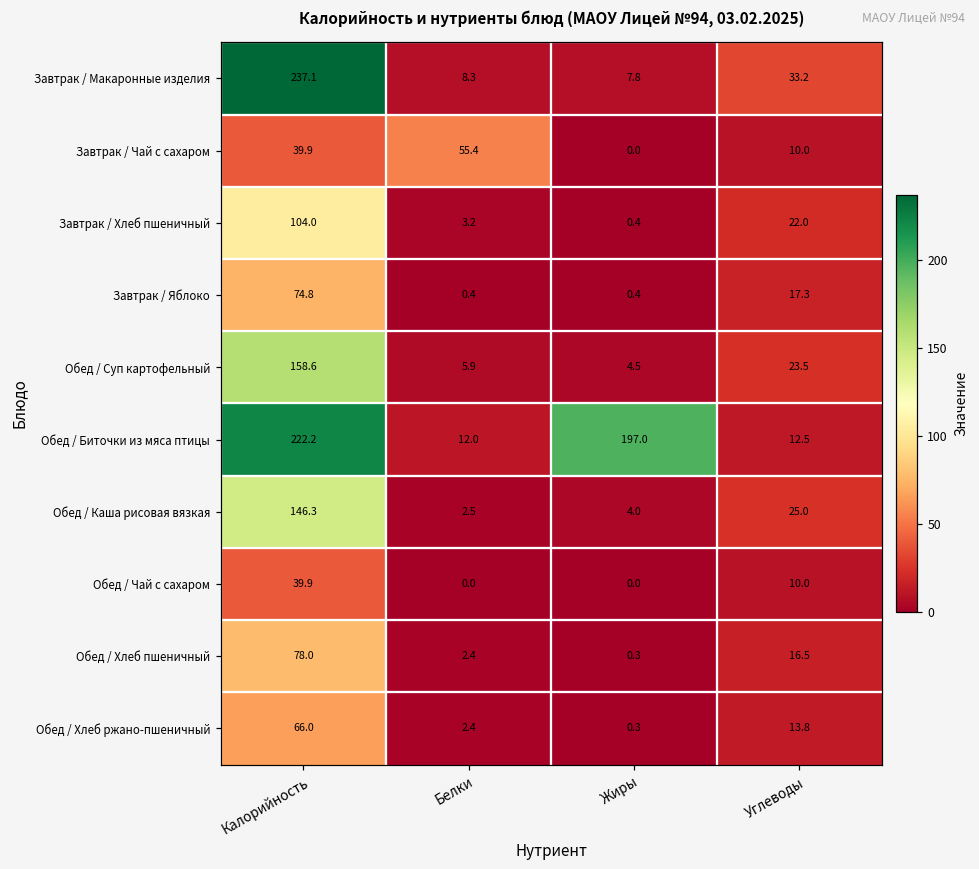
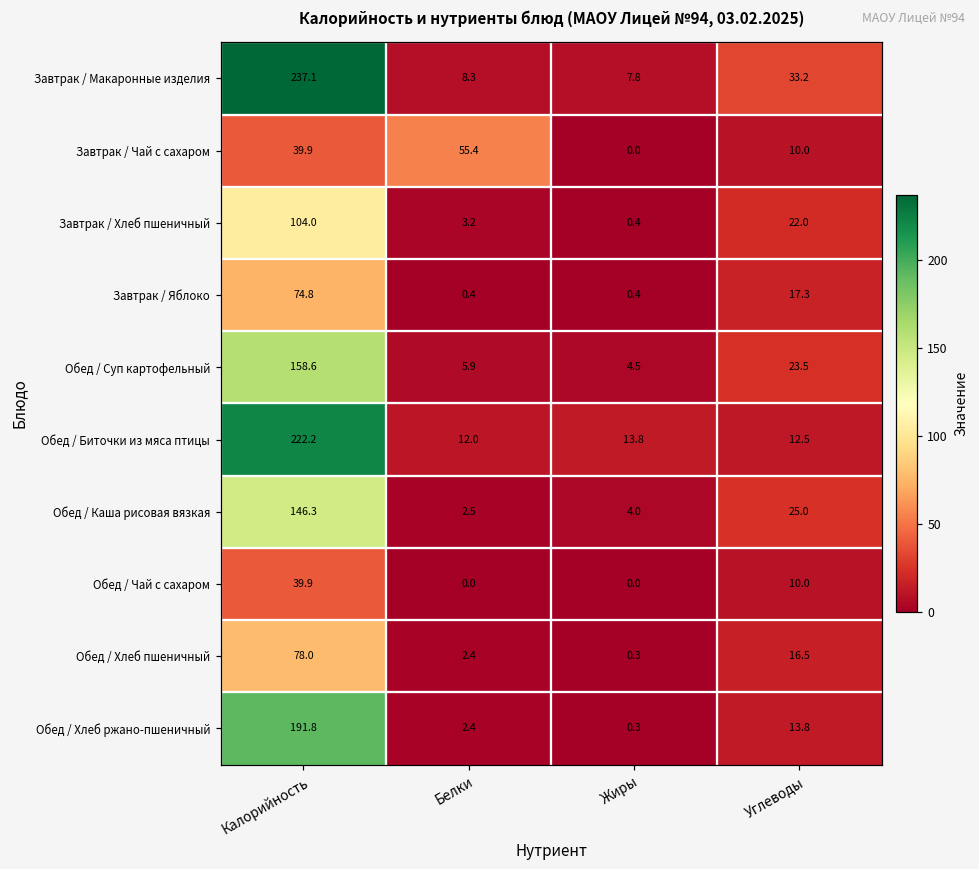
  {
    "Завтрак / Макаронные изделия": {
      "Калорийность": 237.1,
      "Белки": 8.3,
      "Жиры": 7.8,
      "Углеводы": 33.2
    },
    "Завтрак / Чай с сахаром": {
      "Калорийность": 39.9,
      "Белки": 55.4,
      "Жиры": 0.0,
      "Углеводы": 10.0
    },
    "Завтрак / Хлеб пшеничный": {
      "Калорийность": 104.0,
      "Белки": 3.2,
      "Жиры": 0.4,
      "Углеводы": 22.0
    },
    "Завтрак / Яблоко": {
      "Калорийность": 74.8,
      "Белки": 0.4,
      "Жиры": 0.4,
      "Углеводы": 17.3
    },
    "Обед / Суп картофельный": {
      "Калорийность": 158.6,
      "Белки": 5.9,
      "Жиры": 4.5,
      "Углеводы": 23.5
    },
    "Обед / Биточки из мяса птицы": {
      "Калорийность": 222.2,
      "Белки": 12.0,
-     "Жиры": 197.0,
+     "Жиры": 13.8,
      "Углеводы": 12.5
    },
    "Обед / Каша рисовая вязкая": {
      "Калорийность": 146.3,
      "Белки": 2.5,
      "Жиры": 4.0,
      "Углеводы": 25.0
    },
    "Обед / Чай с сахаром": {
      "Калорийность": 39.9,
      "Белки": 0.0,
      "Жиры": 0.0,
      "Углеводы": 10.0
    },
    "Обед / Хлеб пшеничный": {
      "Калорийность": 78.0,
      "Белки": 2.4,
      "Жиры": 0.3,
      "Углеводы": 16.5
    },
    "Обед / Хлеб ржано-пшеничный": {
-     "Калорийность": 66.0,
+     "Калорийность": 191.8,
      "Белки": 2.4,
      "Жиры": 0.3,
      "Углеводы": 13.8
    }
  }
